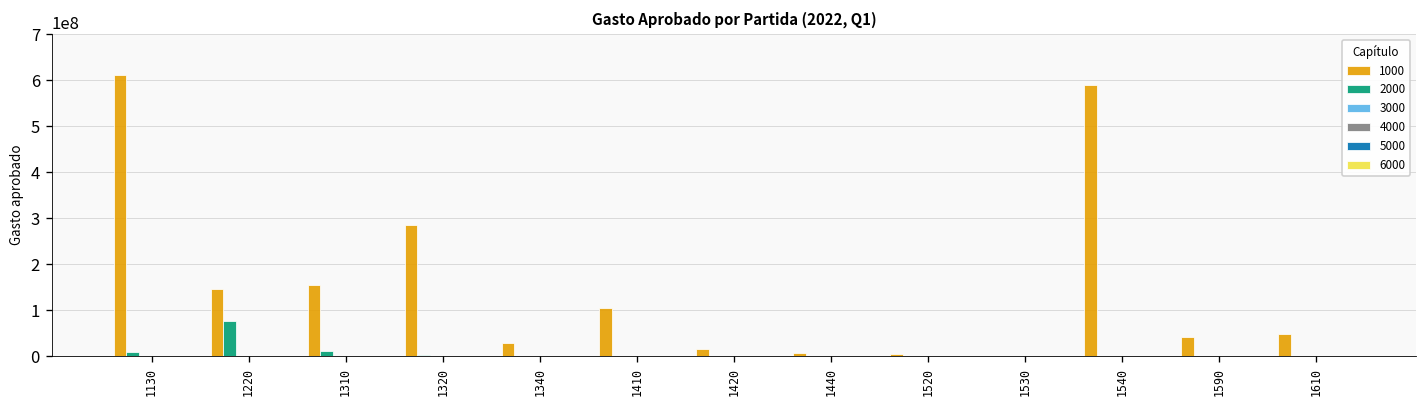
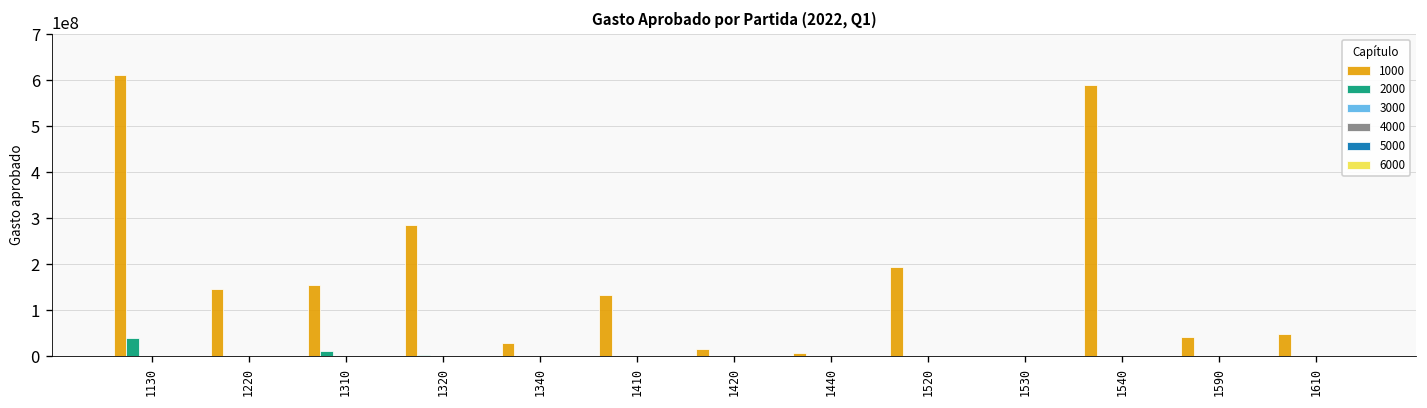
  {
    "1000": {
      "1130": 610000000,
      "1220": 150000000,
      "1310": 150000000,
      "1320": 280000000,
      "1340": 30000000,
-     "1410": 100000000,
+     "1410": 130000000,
      "1420": 20000000,
      "1440": 10000000,
-     "1520": 10000000,
+     "1520": 190000000,
      "1540": 590000000,
      "1590": 40000000,
      "1610": 50000000
    },
    "2000": {
-     "1130": 10000000,
-     "1220": 80000000,
+     "1130": 40000000,
+     "1220": 0,
      "1310": 10000000,
      "1340": 0,
      "1410": 0,
      "1420": 0,
      "1440": 0,
      "1520": 0,
      "1530": 0,
      "1540": 0,
      "1590": 0,
      "1610": 0
    },
    "3000": {
      "1130": 0,
      "1220": 0,
      "1310": 0,
      "1320": 0,
      "1340": 0,
      "1410": 0,
      "1420": 0,
      "1440": 0,
      "1520": 0,
      "1530": 0,
      "1540": 0,
      "1590": 0,
      "1610": 0
    },
    "4000": {
      "1130": 0,
      "1220": 0,
      "1310": 0,
      "1320": 0,
      "1340": 0,
      "1410": 0,
      "1420": 0,
      "1440": 0,
      "1520": 0,
      "1530": 0,
      "1540": 0,
      "1590": 0,
      "1610": 0
    },
    "5000": {
      "1130": 0,
      "1220": 0,
      "1310": 0,
      "1320": 0,
      "1340": 0,
      "1410": 0,
      "1420": 0,
      "1440": 0,
      "1520": 0,
      "1530": 0,
      "1540": 0,
      "1590": 0,
      "1610": 0
    },
    "6000": {
      "1130": 0,
      "1220": 0,
      "1310": 0,
      "1320": 0,
      "1340": 0,
      "1410": 0,
      "1420": 0,
      "1440": 0,
      "1520": 0,
      "1530": 0,
      "1540": 0,
      "1590": 0,
      "1610": 0
    }
  }
